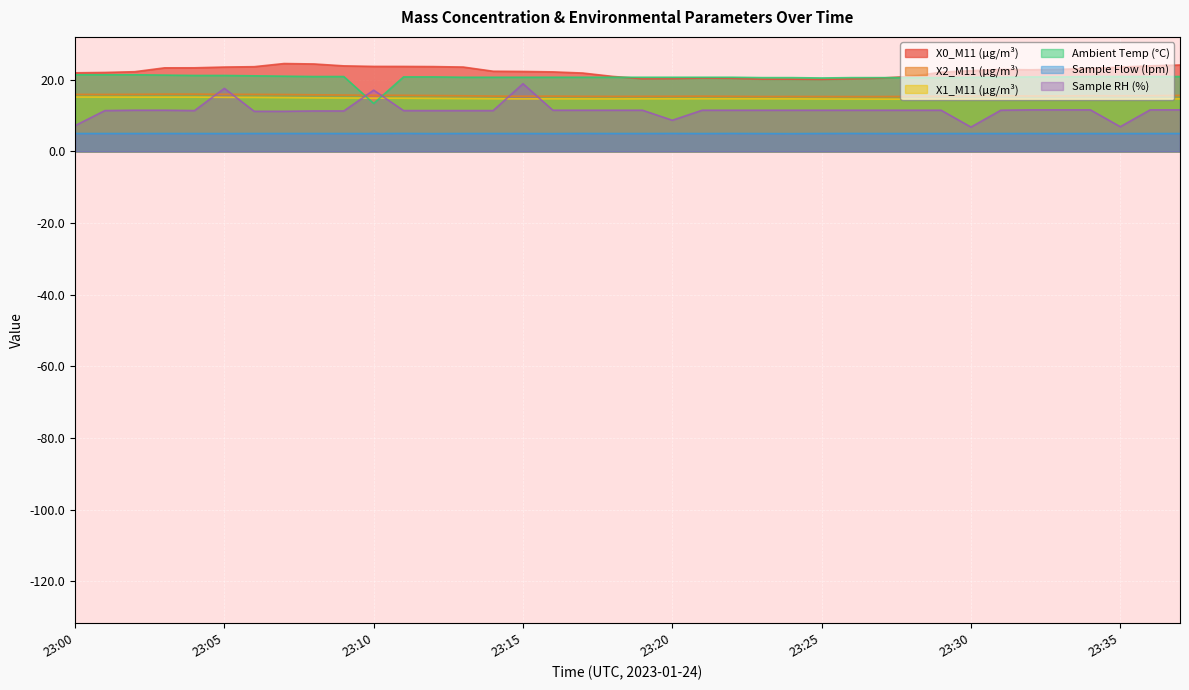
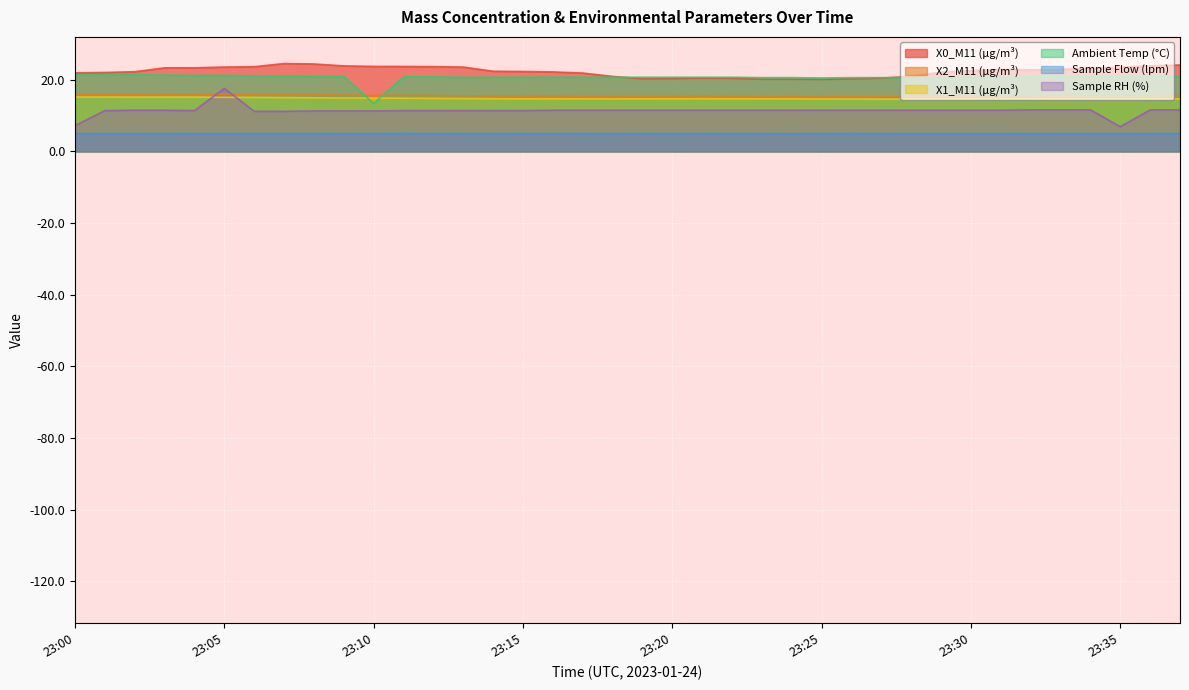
  {
    "X1_M11 (μg/m³)": {
      "23:00": 15,
      "23:05": 15,
      "23:10": 15,
      "23:15": 15
    },
    "Ambient Temp (°C)": {
      "23:05": 21,
      "23:10": 13,
      "23:15": 21
    },
    "Sample Flow (lpm)": {
      "23:00": 5,
      "23:05": 5,
      "23:10": 5,
      "23:15": 5,
      "23:20": 5,
      "23:25": 5,
      "23:30": 5,
      "23:35": 5
    },
    "Sample RH (%)": {
      "23:00": 7,
      "23:05": 18,
-     "23:10": 17,
-     "23:15": 19,
-     "23:20": 9,
+     "23:10": 11,
+     "23:15": 11,
+     "23:20": 12,
      "23:25": 12,
-     "23:30": 7,
+     "23:30": 12,
      "23:35": 7
    }
  }
